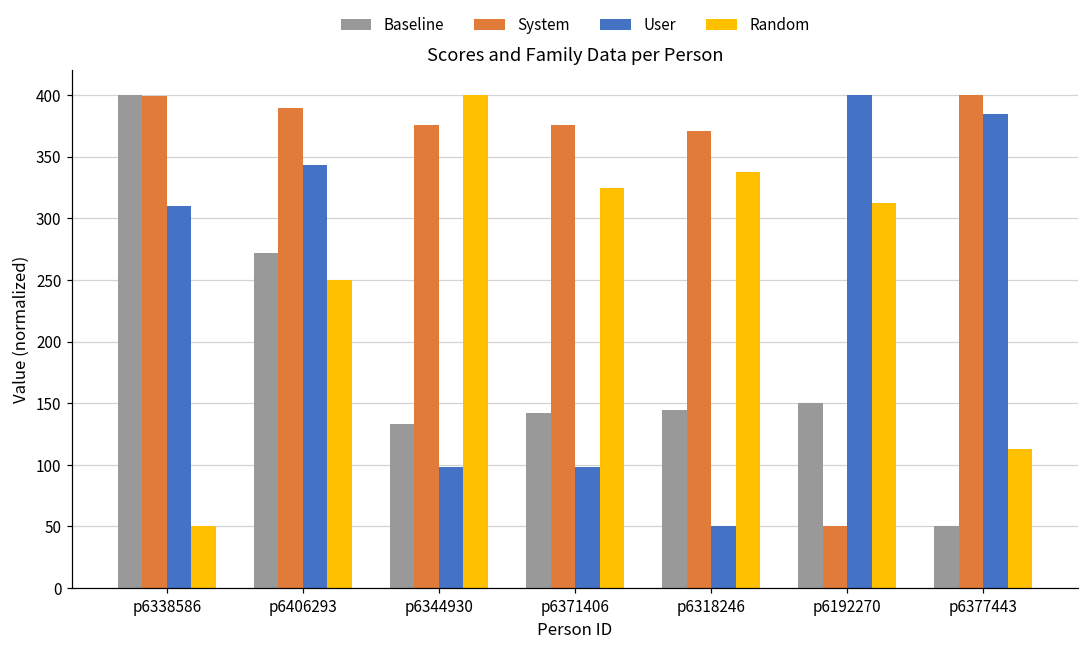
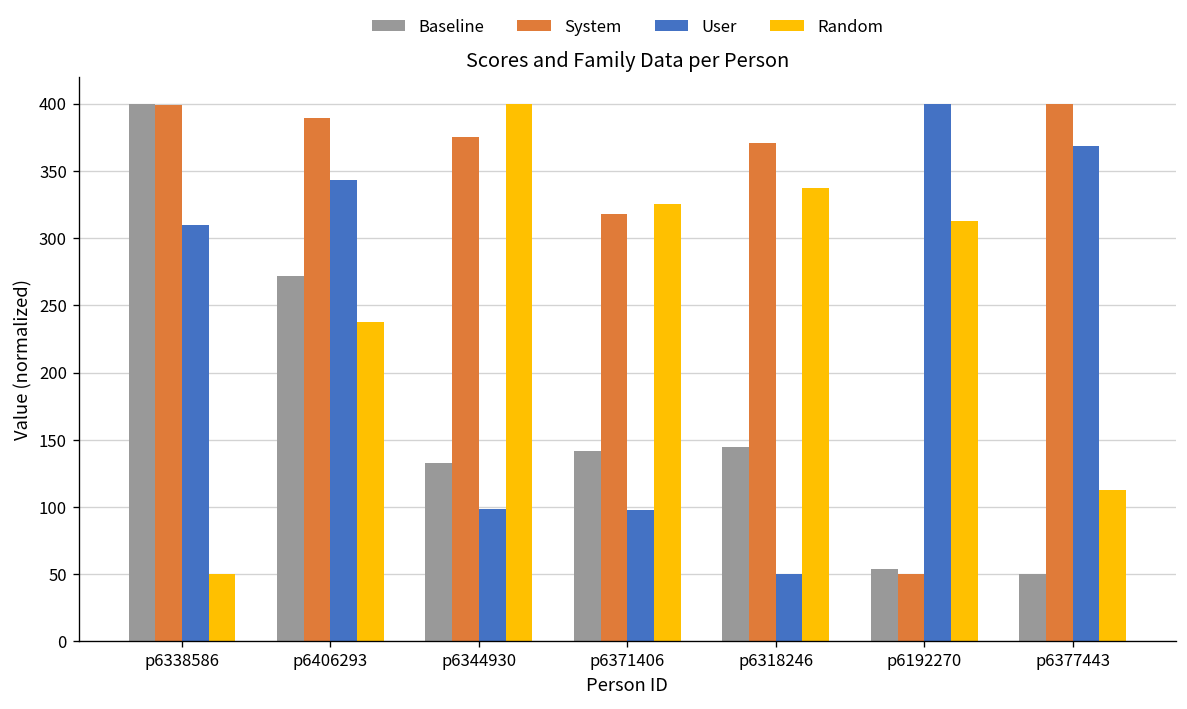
  {
    "Baseline": {
      "p6338586": 400,
      "p6406293": 272,
      "p6344930": 133,
      "p6371406": 142,
      "p6318246": 145,
-     "p6192270": 150,
+     "p6192270": 54,
      "p6377443": 50
    },
    "System": {
      "p6338586": 399,
      "p6406293": 389,
      "p6344930": 375,
-     "p6371406": 375,
+     "p6371406": 318,
      "p6318246": 371,
      "p6192270": 50,
      "p6377443": 400
    },
    "User": {
      "p6338586": 310,
      "p6406293": 343,
      "p6344930": 98,
      "p6371406": 98,
      "p6318246": 50,
      "p6192270": 400,
-     "p6377443": 385
+     "p6377443": 369
    },
    "Random": {
      "p6338586": 50,
-     "p6406293": 250,
+     "p6406293": 238,
      "p6344930": 400,
      "p6371406": 325,
      "p6318246": 338,
      "p6192270": 313,
      "p6377443": 113
    }
  }
